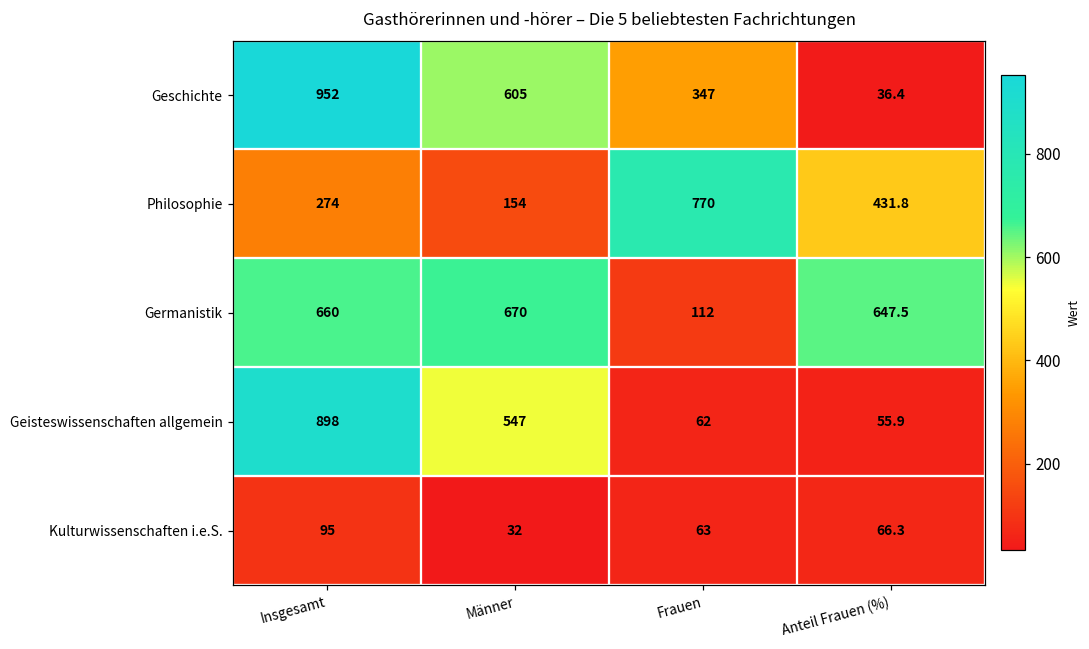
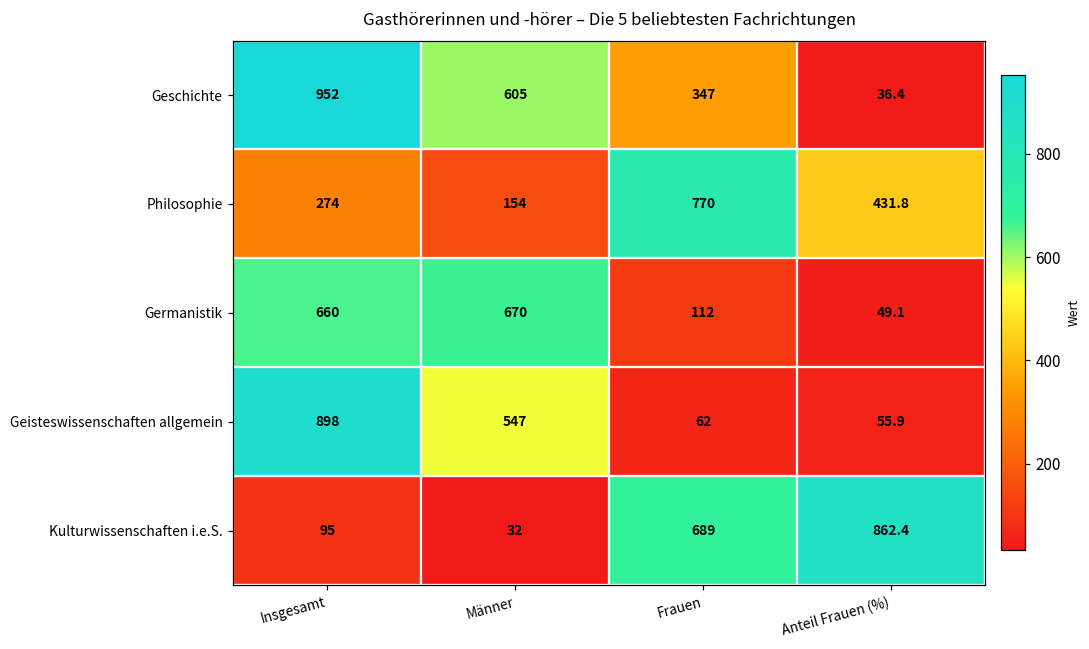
  {
    "Geschichte": {
      "Insgesamt": 952,
      "Männer": 605,
      "Frauen": 347,
      "Anteil Frauen (%)": 36.4
    },
    "Philosophie": {
      "Insgesamt": 274,
      "Männer": 154,
      "Frauen": 770,
      "Anteil Frauen (%)": 431.8
    },
    "Germanistik": {
      "Insgesamt": 660,
      "Männer": 670,
      "Frauen": 112,
-     "Anteil Frauen (%)": 647.5
+     "Anteil Frauen (%)": 49.1
    },
    "Geisteswissenschaften allgemein": {
      "Insgesamt": 898,
      "Männer": 547,
      "Frauen": 62,
      "Anteil Frauen (%)": 55.9
    },
    "Kulturwissenschaften i.e.S.": {
      "Insgesamt": 95,
      "Männer": 32,
-     "Frauen": 63,
-     "Anteil Frauen (%)": 66.3
+     "Frauen": 689,
+     "Anteil Frauen (%)": 862.4
    }
  }
